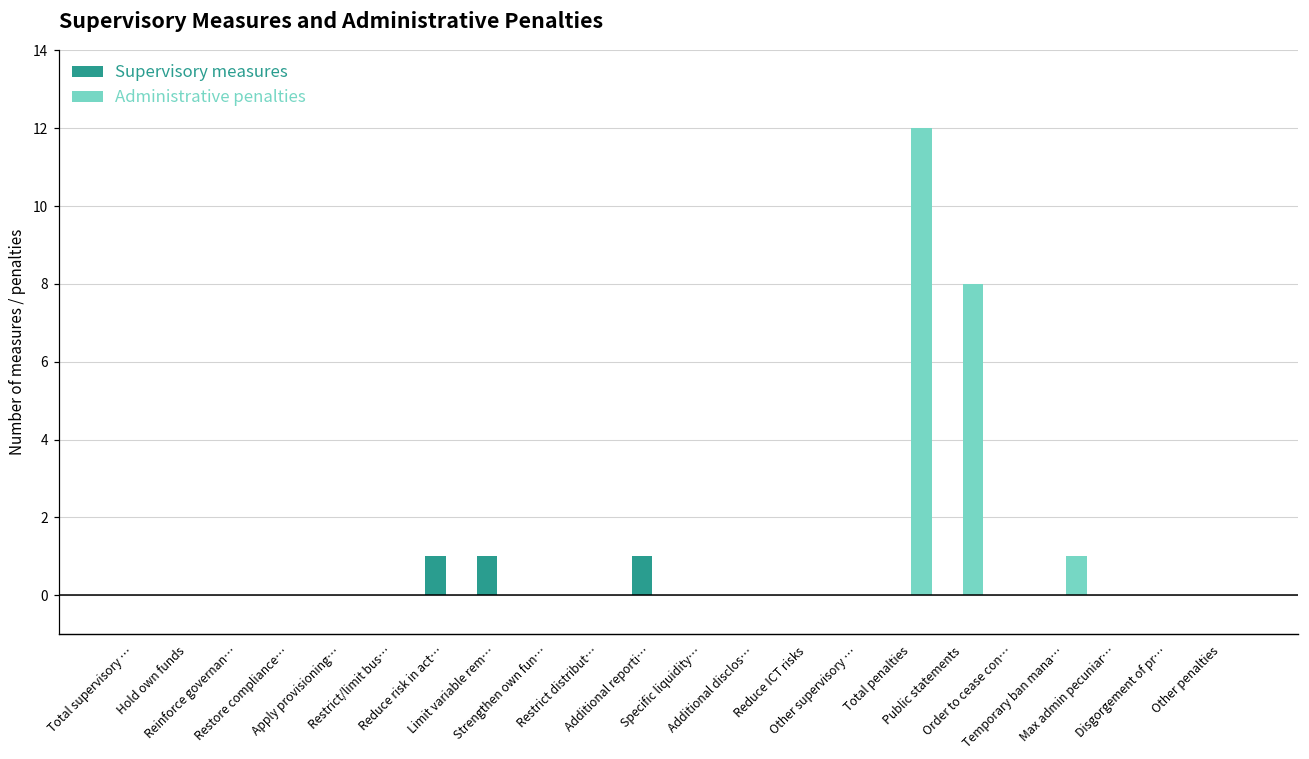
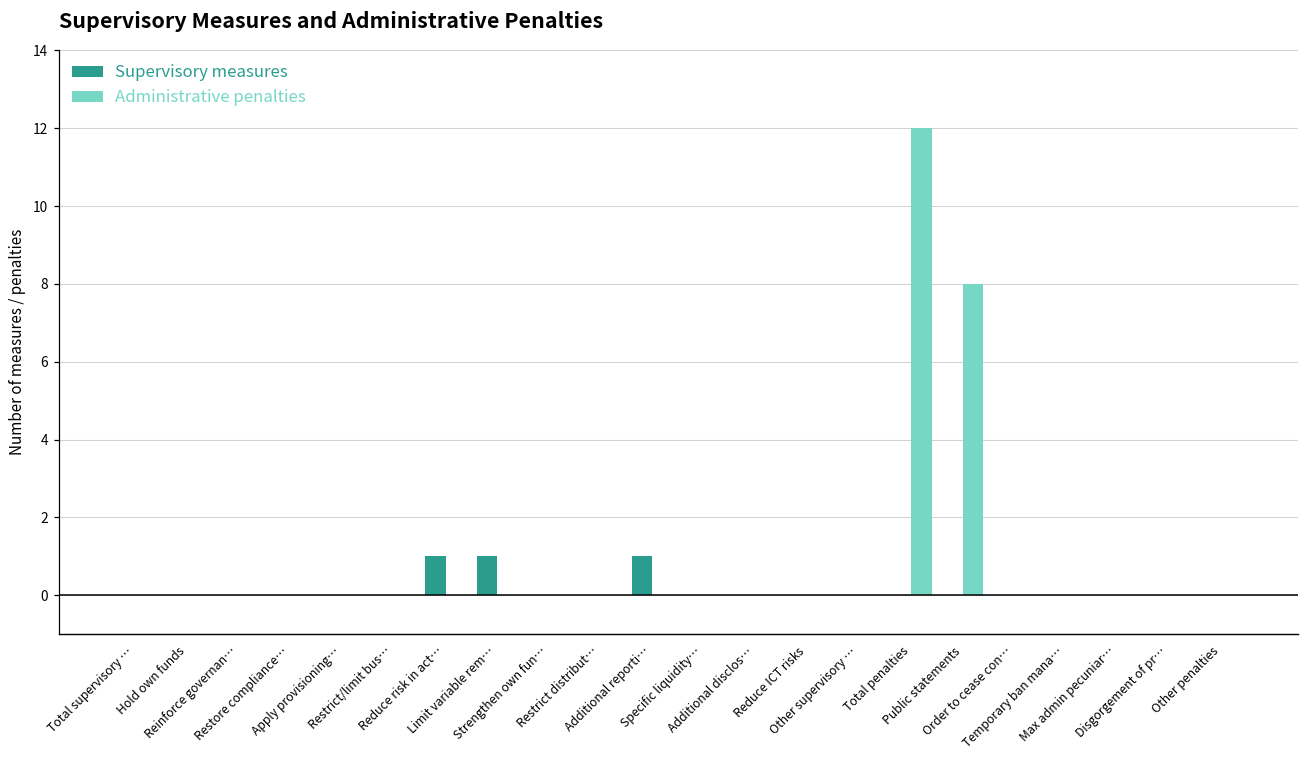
  {
    "Supervisory measures": {
      "Total supervisory …": 0,
      "Hold own funds": 0,
      "Reinforce governan…": 0,
      "Restore compliance…": 0,
      "Apply provisioning…": 0,
      "Restrict/limit bus…": 0,
      "Reduce risk in act…": 1,
      "Limit variable rem…": 1,
      "Strengthen own fun…": 0,
      "Restrict distribut…": 0,
      "Additional reporti…": 1,
      "Specific liquidity…": 0,
      "Additional disclos…": 0,
      "Reduce ICT risks": 0,
      "Other supervisory …": 0,
      "Total penalties": 0,
      "Public statements": 0,
      "Order to cease con…": 0,
      "Temporary ban mana…": 0,
      "Max admin pecuniar…": 0,
      "Disgorgement of pr…": 0,
      "Other penalties": 0
    },
    "Administrative penalties": {
      "Total supervisory …": 0,
      "Hold own funds": 0,
      "Reinforce governan…": 0,
      "Restore compliance…": 0,
      "Apply provisioning…": 0,
      "Restrict/limit bus…": 0,
      "Reduce risk in act…": 0,
      "Limit variable rem…": 0,
      "Strengthen own fun…": 0,
      "Restrict distribut…": 0,
      "Additional reporti…": 0,
      "Specific liquidity…": 0,
      "Additional disclos…": 0,
      "Reduce ICT risks": 0,
      "Other supervisory …": 0,
      "Total penalties": 12,
      "Public statements": 8,
      "Order to cease con…": 0,
-     "Temporary ban mana…": 1,
+     "Temporary ban mana…": 0,
      "Max admin pecuniar…": 0,
      "Disgorgement of pr…": 0,
      "Other penalties": 0
    }
  }
